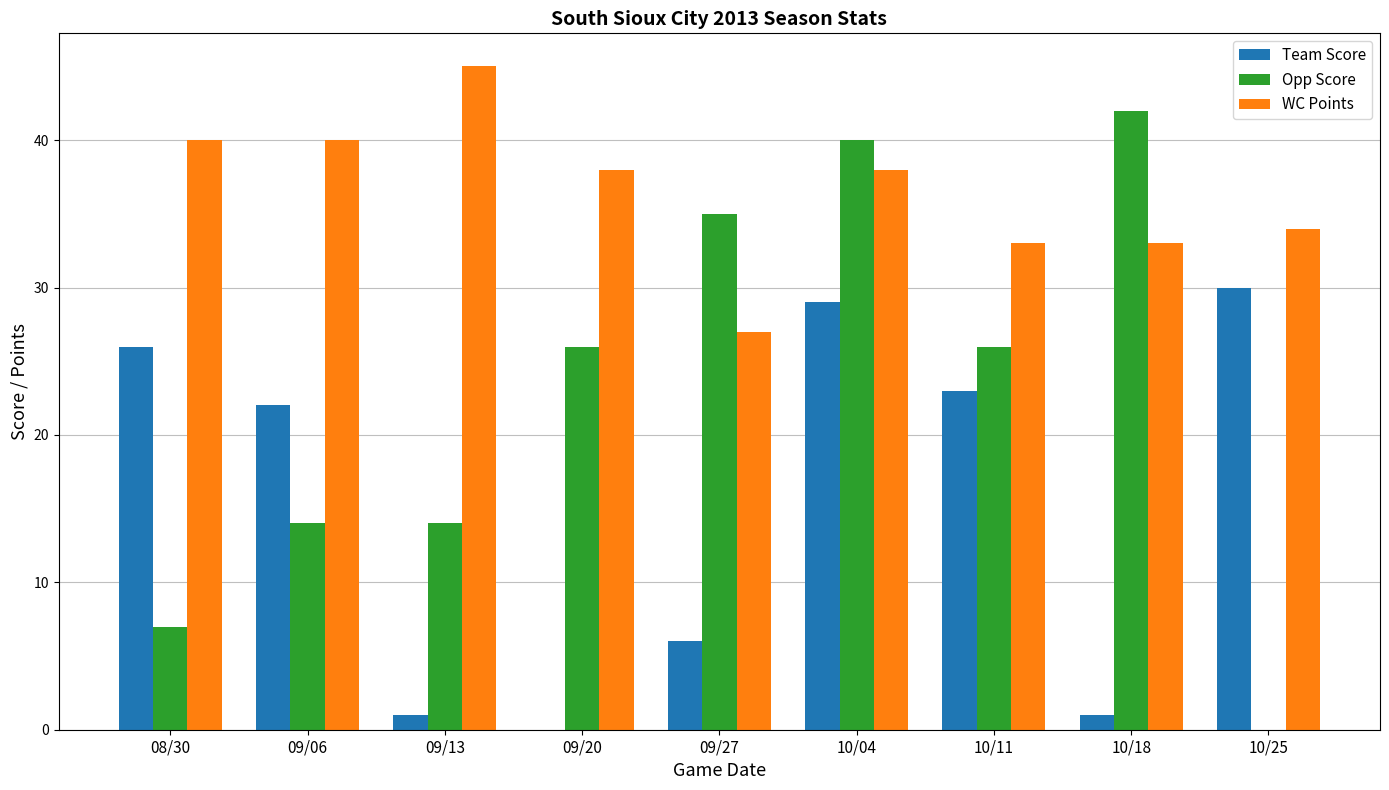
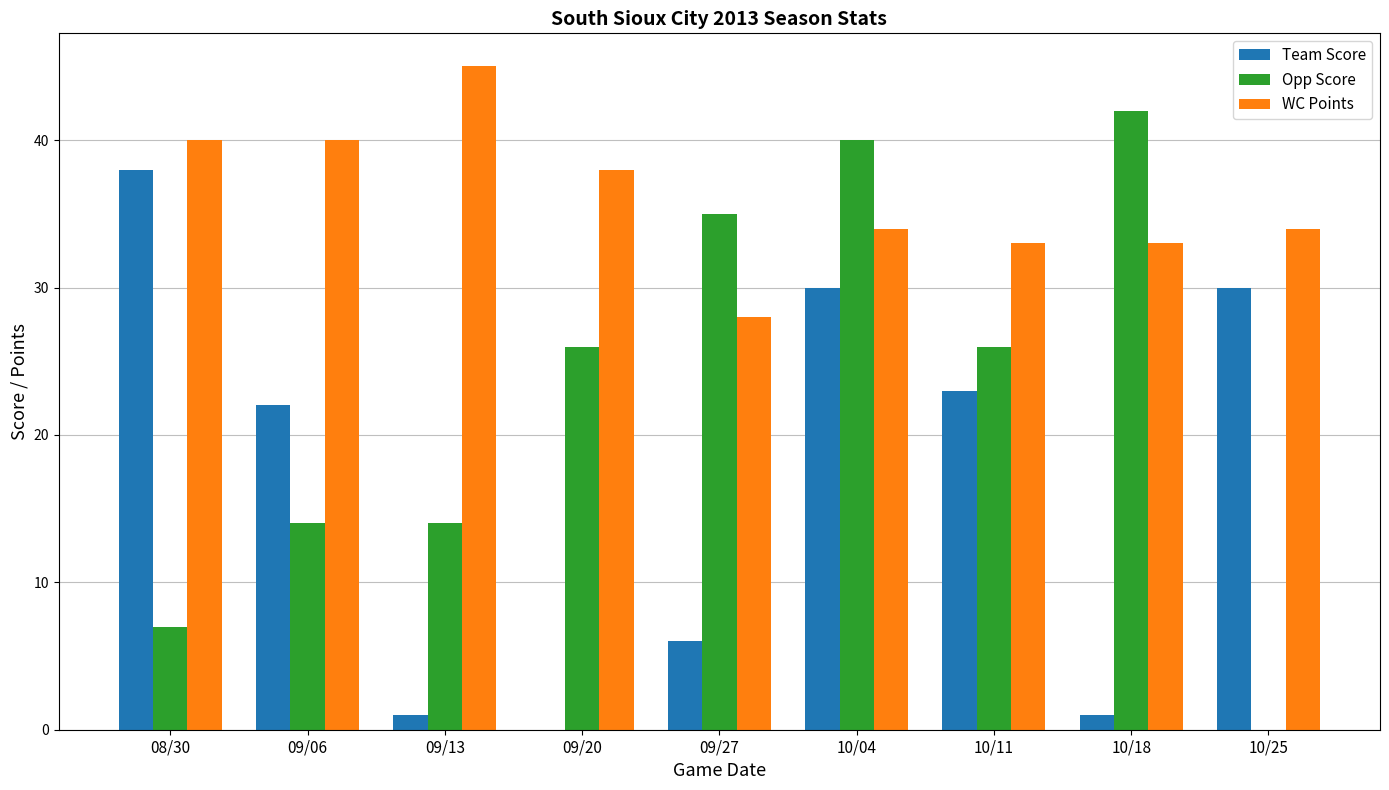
  {
    "Team Score": {
-     "08/30": 26,
+     "08/30": 38,
      "09/06": 22,
      "09/13": 1,
      "09/20": 0,
      "09/27": 6,
-     "10/04": 29,
+     "10/04": 30,
      "10/11": 23,
      "10/18": 1,
      "10/25": 30
    },
    "Opp Score": {
      "08/30": 7,
      "09/06": 14,
      "09/13": 14,
      "09/20": 26,
      "09/27": 35,
      "10/04": 40,
      "10/11": 26,
      "10/18": 42,
      "10/25": 0
    },
    "WC Points": {
      "08/30": 40,
      "09/06": 40,
      "09/13": 45,
      "09/20": 38,
-     "09/27": 27,
-     "10/04": 38,
+     "09/27": 28,
+     "10/04": 34,
      "10/11": 33,
      "10/18": 33,
      "10/25": 34
    }
  }
